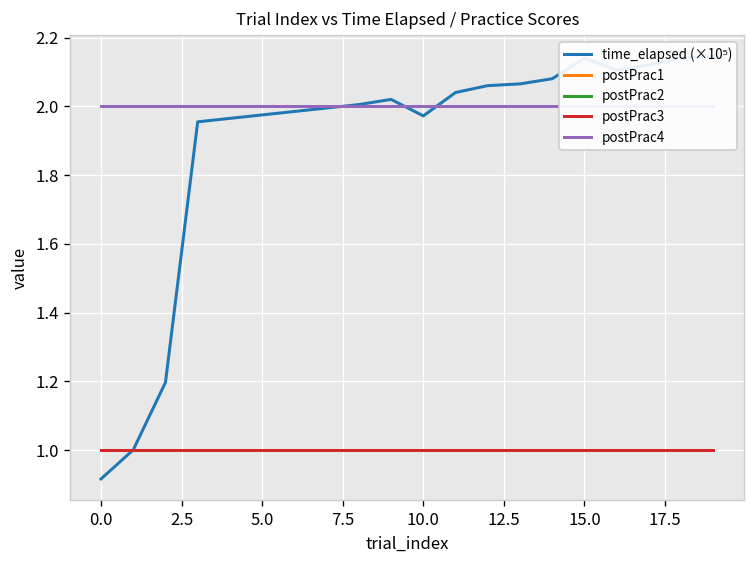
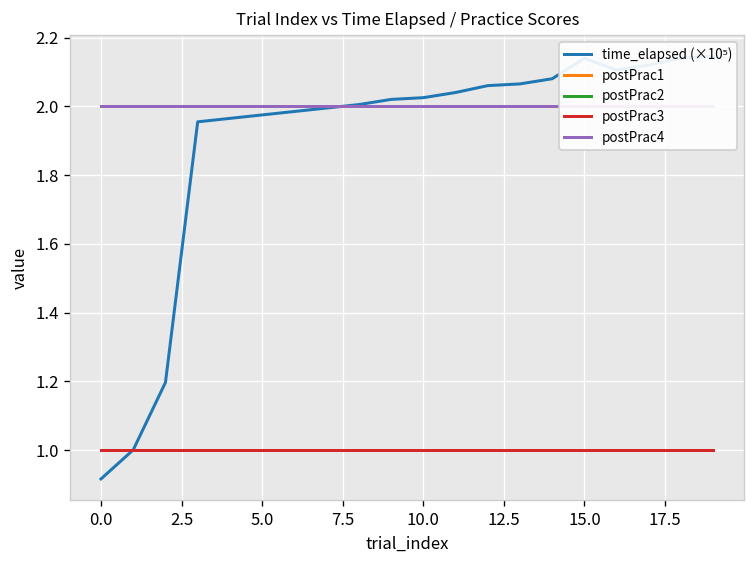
  {
    "time_elapsed (×10⁵)": {
      "0.0": 0.92,
      "5.0": 1.98,
-     "10.0": 1.97
+     "10.0": 2.03
    },
    "postPrac4": {
      "0.0": 2.00,
      "5.0": 2.00,
      "10.0": 2.00
    },
    "postPrac3": {
      "0.0": 1.00,
      "5.0": 1.00,
      "10.0": 1.00,
      "15.0": 1.00
    }
  }
